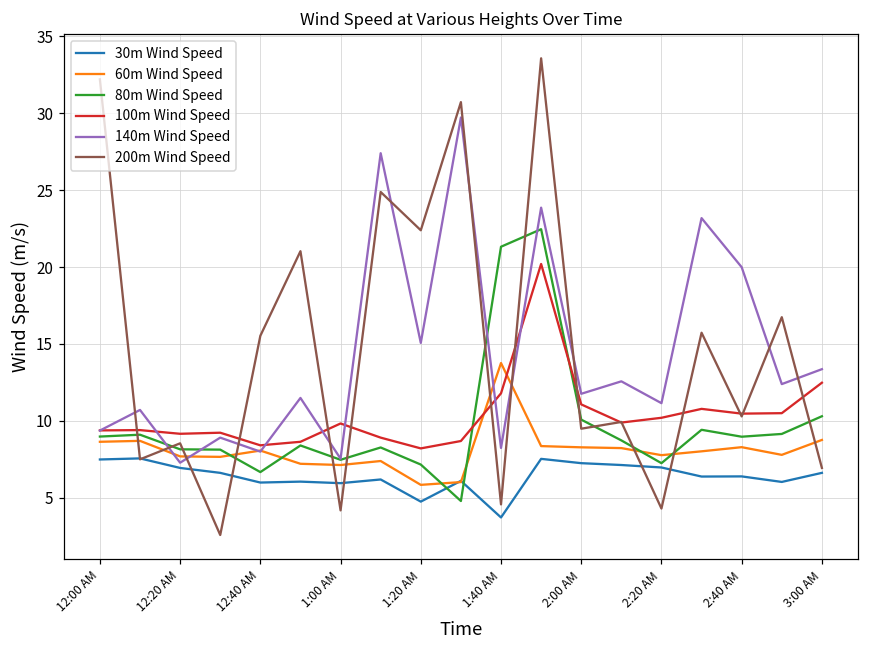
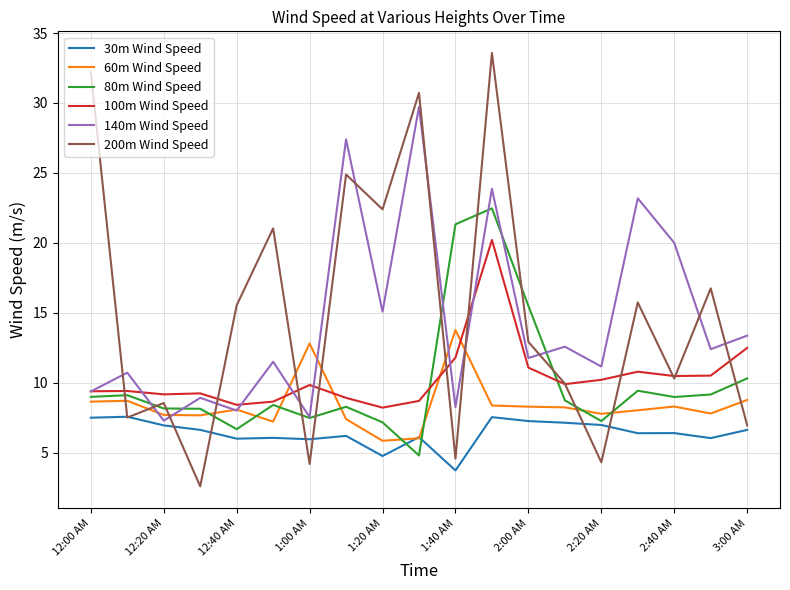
  {
    "30m Wind Speed": {
      "12:00 AM": 7.5,
      "12:20 AM": 6.9,
      "12:40 AM": 6.0,
      "1:00 AM": 6.0,
      "1:20 AM": 4.8,
      "1:40 AM": 3.7,
      "2:00 AM": 7.3,
      "2:20 AM": 7.0,
      "2:40 AM": 6.4,
      "3:00 AM": 6.6
    },
    "60m Wind Speed": {
      "12:00 AM": 8.6,
      "12:20 AM": 7.7,
-     "1:00 AM": 7.1,
+     "1:00 AM": 12.8,
      "1:20 AM": 5.8,
      "1:40 AM": 13.8,
      "2:00 AM": 8.3,
      "2:20 AM": 7.8,
      "2:40 AM": 8.3,
      "3:00 AM": 8.8
    },
    "80m Wind Speed": {
      "12:00 AM": 9.0,
      "12:20 AM": 8.2,
      "12:40 AM": 6.7,
      "1:20 AM": 7.2,
      "1:40 AM": 21.3,
-     "2:00 AM": 10.1,
+     "2:00 AM": 15.5,
      "2:20 AM": 7.3,
      "2:40 AM": 9.0,
      "3:00 AM": 10.3
    },
    "100m Wind Speed": {
      "12:20 AM": 9.2,
      "12:40 AM": 8.4,
      "1:00 AM": 9.8,
      "1:20 AM": 8.2,
      "1:40 AM": 11.8,
      "2:00 AM": 11.1,
      "2:20 AM": 10.2,
      "2:40 AM": 10.5,
      "3:00 AM": 12.5
    },
    "140m Wind Speed": {
      "12:20 AM": 7.3,
      "1:20 AM": 15.1,
      "1:40 AM": 8.2,
      "2:00 AM": 11.8,
      "2:20 AM": 11.2,
      "2:40 AM": 20.0,
      "3:00 AM": 13.4
    },
    "200m Wind Speed": {
      "12:20 AM": 8.5,
      "12:40 AM": 15.5,
      "1:00 AM": 4.2,
      "1:20 AM": 22.4,
      "1:40 AM": 4.6,
-     "2:00 AM": 9.5,
+     "2:00 AM": 12.9,
      "2:20 AM": 4.3,
      "2:40 AM": 10.3,
      "3:00 AM": 6.9
    }
  }
